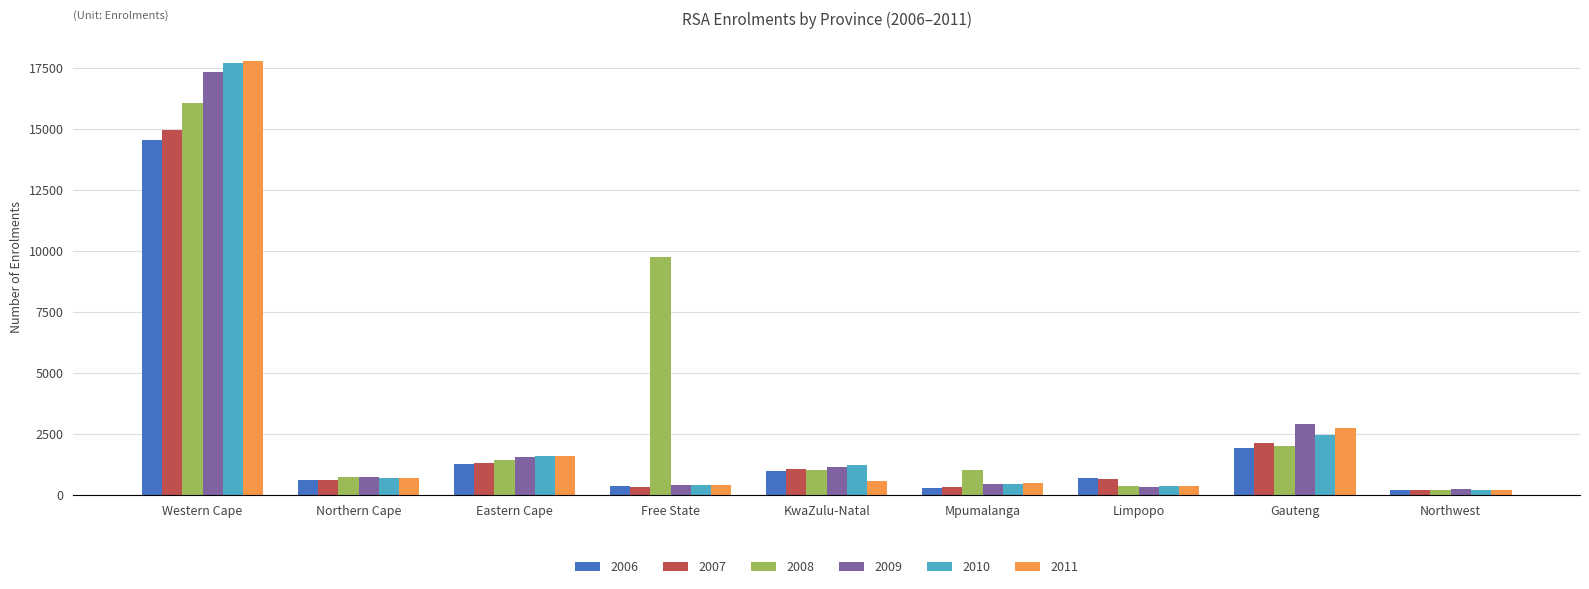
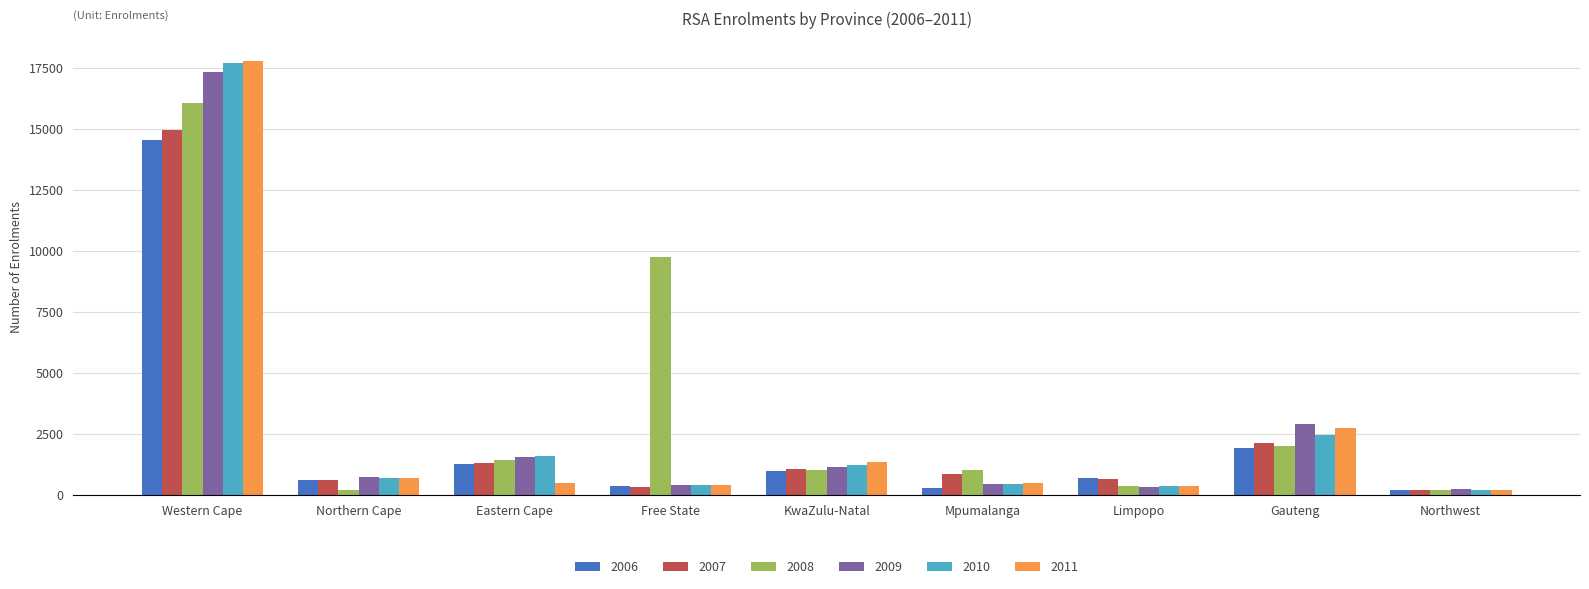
  {
    "2007": {
      "Western Cape": 15000,
      "Northern Cape": 600,
      "Eastern Cape": 1300,
      "Free State": 300,
      "KwaZulu-Natal": 1100,
-     "Mpumalanga": 300,
+     "Mpumalanga": 900,
      "Limpopo": 700,
      "Gauteng": 2100,
      "Northwest": 200
    },
    "2008": {
      "Western Cape": 16100,
-     "Northern Cape": 700,
+     "Northern Cape": 200,
      "Eastern Cape": 1400,
      "Free State": 9800,
      "KwaZulu-Natal": 1000,
      "Mpumalanga": 1000,
      "Limpopo": 400,
      "Gauteng": 2000,
      "Northwest": 200
    },
    "2009": {
      "Western Cape": 17300,
      "Northern Cape": 700,
      "Eastern Cape": 1500,
      "Free State": 400,
      "KwaZulu-Natal": 1200,
      "Mpumalanga": 400,
      "Limpopo": 300,
      "Gauteng": 2900,
      "Northwest": 200
    },
    "2011": {
      "Western Cape": 17800,
      "Northern Cape": 700,
-     "Eastern Cape": 1600,
+     "Eastern Cape": 500,
      "Free State": 400,
-     "KwaZulu-Natal": 600,
+     "KwaZulu-Natal": 1300,
      "Mpumalanga": 500,
      "Limpopo": 400,
      "Gauteng": 2800,
      "Northwest": 200
    }
  }
